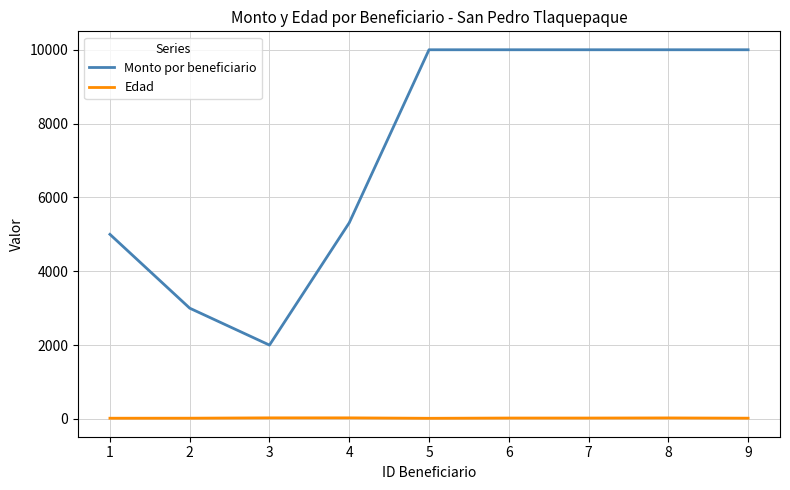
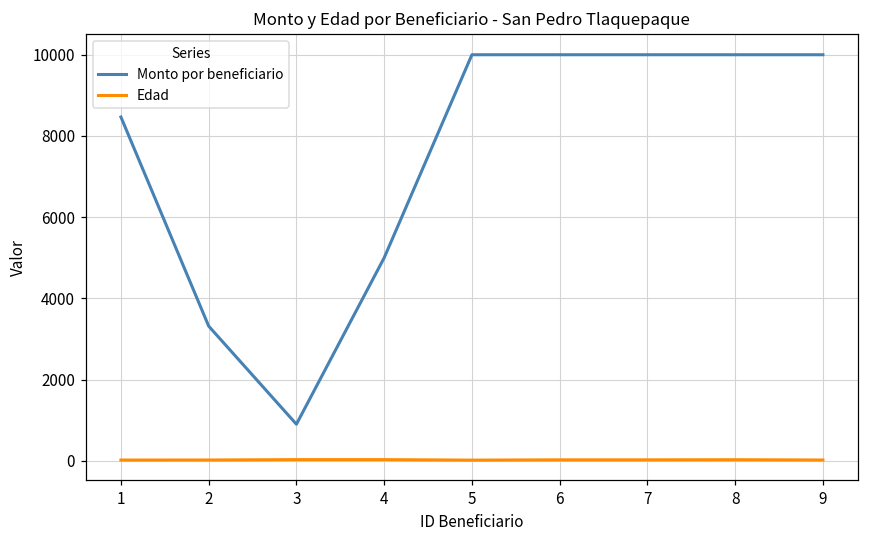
  {
    "Monto por beneficiario": {
-     "1": 5000,
-     "2": 3000,
-     "3": 2000,
-     "4": 5300,
+     "1": 8500,
+     "2": 3300,
+     "3": 900,
+     "4": 5000,
      "5": 10000,
      "6": 10000,
      "7": 10000,
      "8": 10000,
      "9": 10000
    },
    "Edad": {
      "1": 0,
      "2": 0,
      "3": 0,
      "4": 0,
      "5": 0,
      "6": 0,
      "7": 0,
      "8": 0,
      "9": 0
    }
  }
